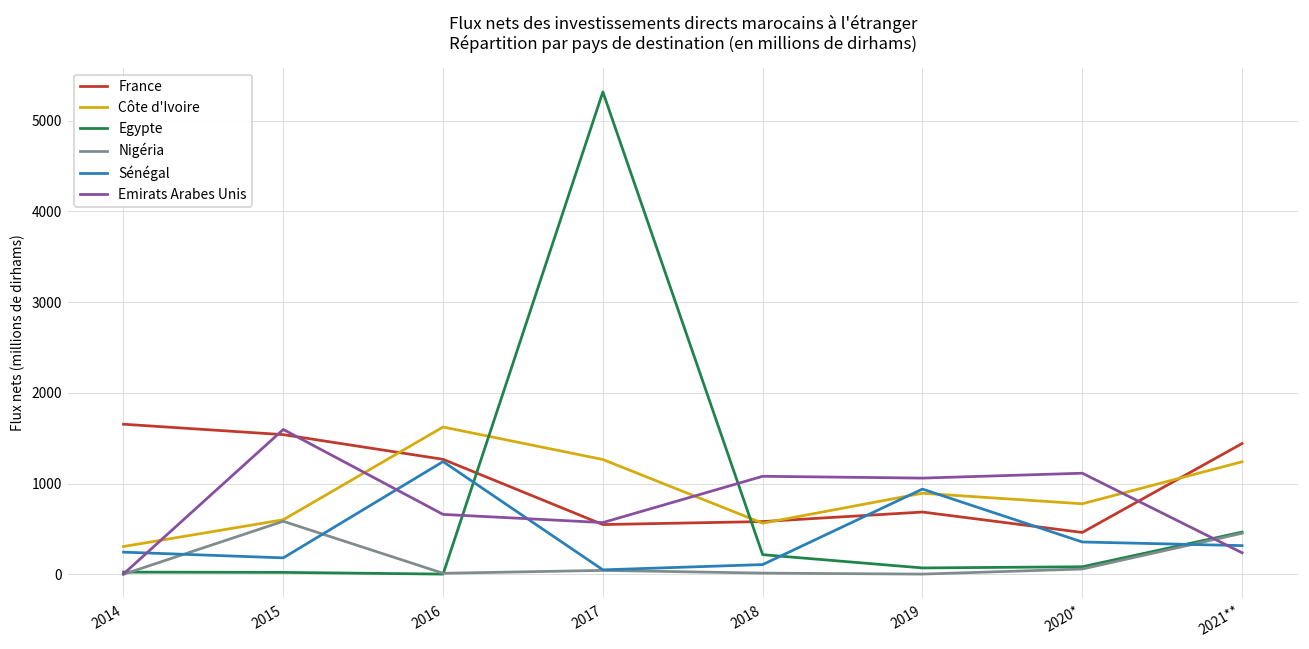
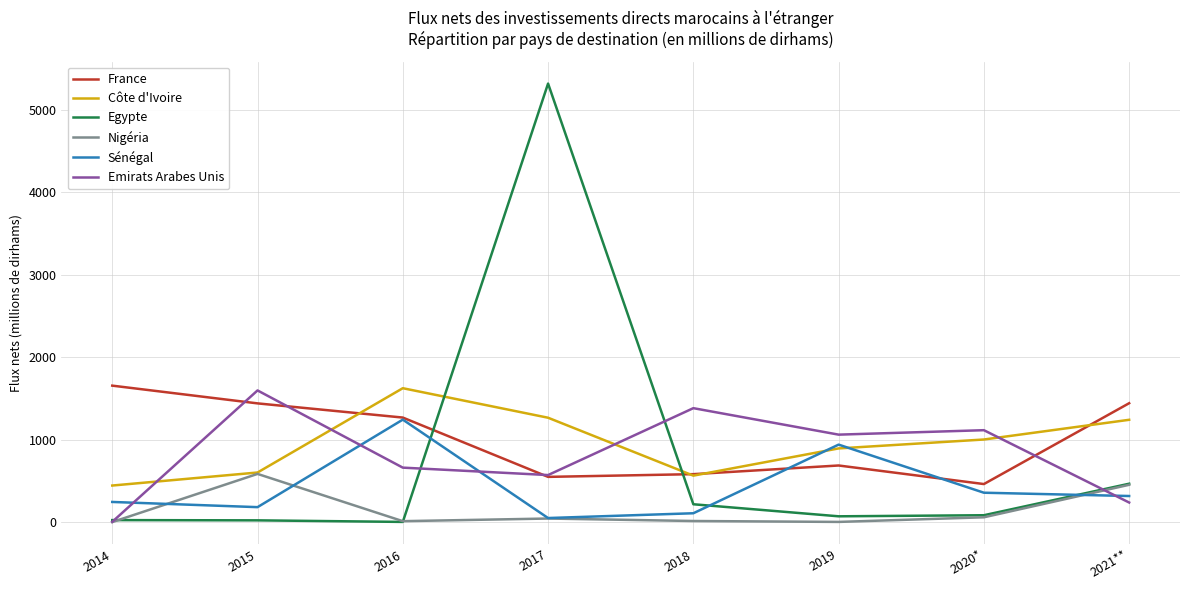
  {
    "France": {
      "2014": 1700,
-     "2015": 1500,
+     "2015": 1400,
      "2019": 700,
      "2020*": 500,
      "2021**": 1400
    },
    "Côte d'Ivoire": {
-     "2014": 300,
+     "2014": 400,
      "2016": 1600,
      "2017": 1300,
      "2019": 900,
-     "2020*": 800,
+     "2020*": 1000,
      "2021**": 1200
    },
    "Egypte": {
      "2015": 0,
      "2017": 5300,
      "2018": 200,
      "2019": 100
    },
    "Nigéria": {
      "2018": 0,
      "2019": 0
    },
    "Sénégal": {
      "2014": 200,
      "2015": 200,
      "2018": 100,
      "2019": 900,
      "2020*": 400,
      "2021**": 300
    },
    "Emirats Arabes Unis": {
      "2015": 1600,
      "2016": 700,
-     "2018": 1100,
+     "2018": 1400,
      "2019": 1100,
      "2020*": 1100,
      "2021**": 200
    }
  }
